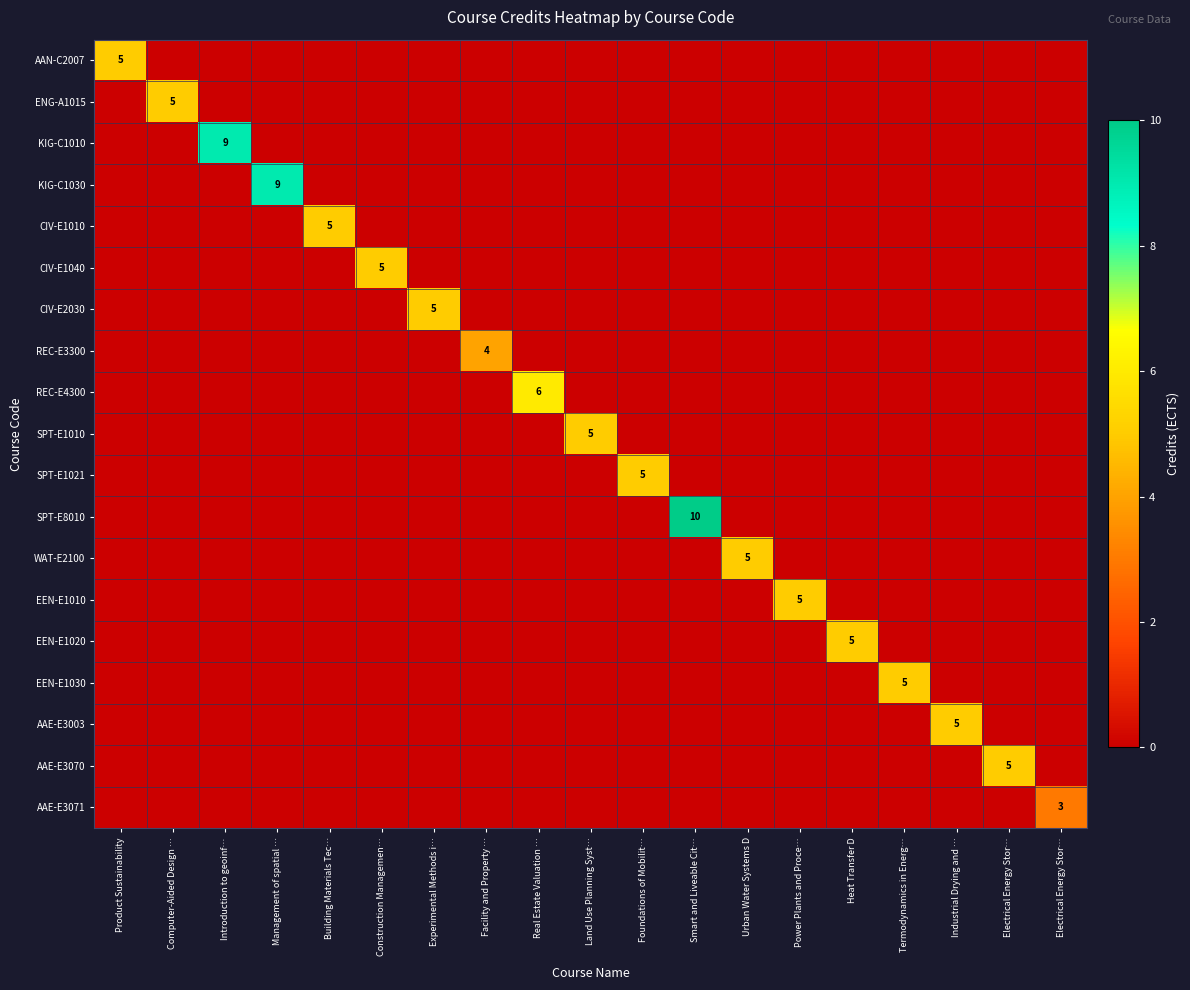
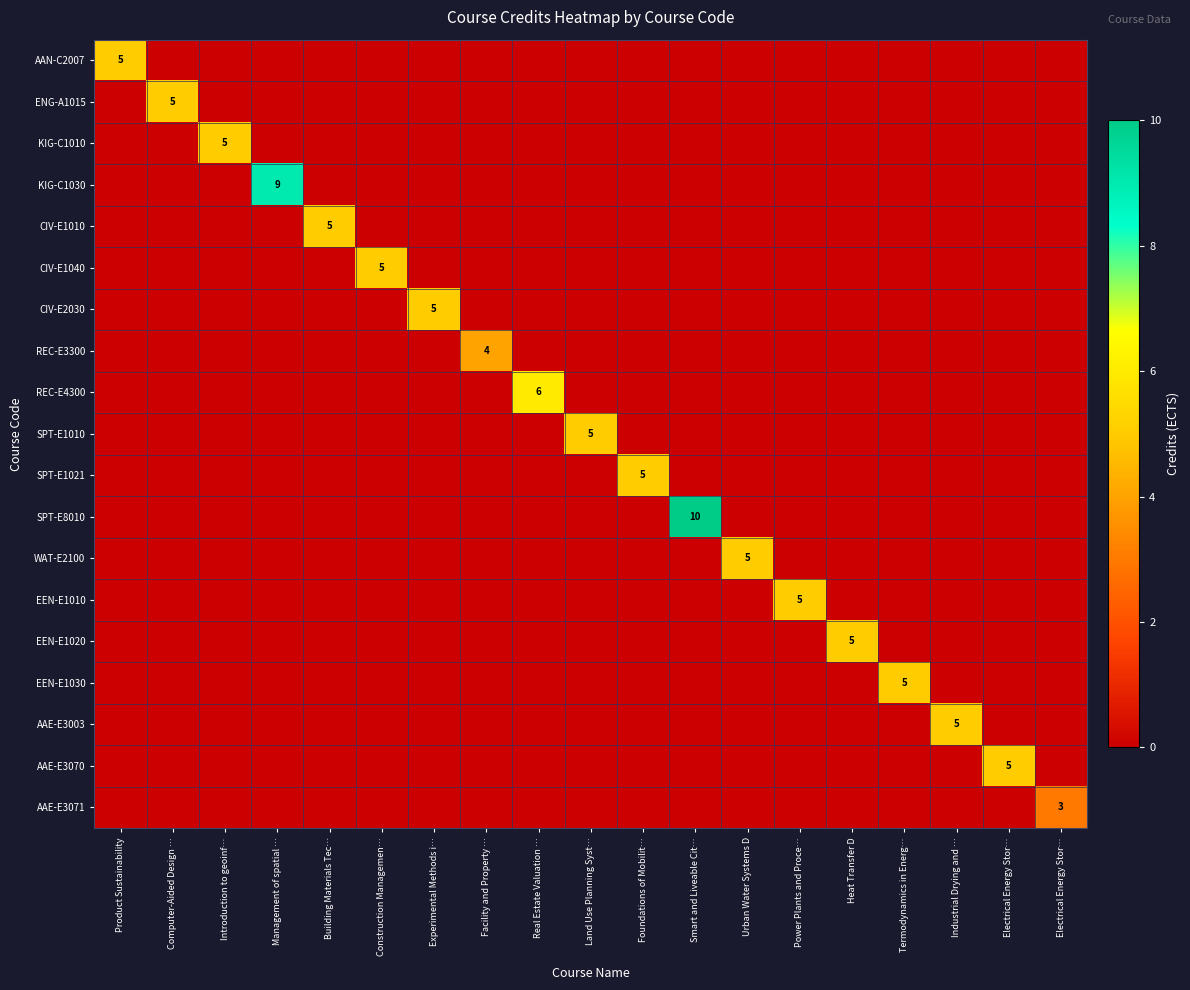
  {
    "AAN-C2007": {
      "Product Sustainability": 5
    },
    "ENG-A1015": {
      "Computer-Aided Design …": 5
    },
    "KIG-C1010": {
-     "Introduction to geoinf…": 9
+     "Introduction to geoinf…": 5
    },
    "KIG-C1030": {
      "Management of spatial …": 9
    },
    "CIV-E1010": {
      "Building Materials Tec…": 5
    },
    "CIV-E1040": {
      "Construction Managemen…": 5
    },
    "CIV-E2030": {
      "Experimental Methods i…": 5
    },
    "REC-E3300": {
      "Facility and Property …": 4
    },
    "REC-E4300": {
      "Real Estate Valuation …": 6
    },
    "SPT-E1010": {
      "Land Use Planning Syst…": 5
    },
    "SPT-E1021": {
      "Foundations of Mobilit…": 5
    },
    "SPT-E8010": {
      "Smart and Liveable Cit…": 10
    },
    "WAT-E2100": {
      "Urban Water Systems D": 5
    },
    "EEN-E1010": {
      "Power Plants and Proce…": 5
    },
    "EEN-E1020": {
      "Heat Transfer D": 5
    },
    "EEN-E1030": {
      "Termodynamics in Energ…": 5
    },
    "AAE-E3003": {
      "Industrial Drying and …": 5
    }
  }
